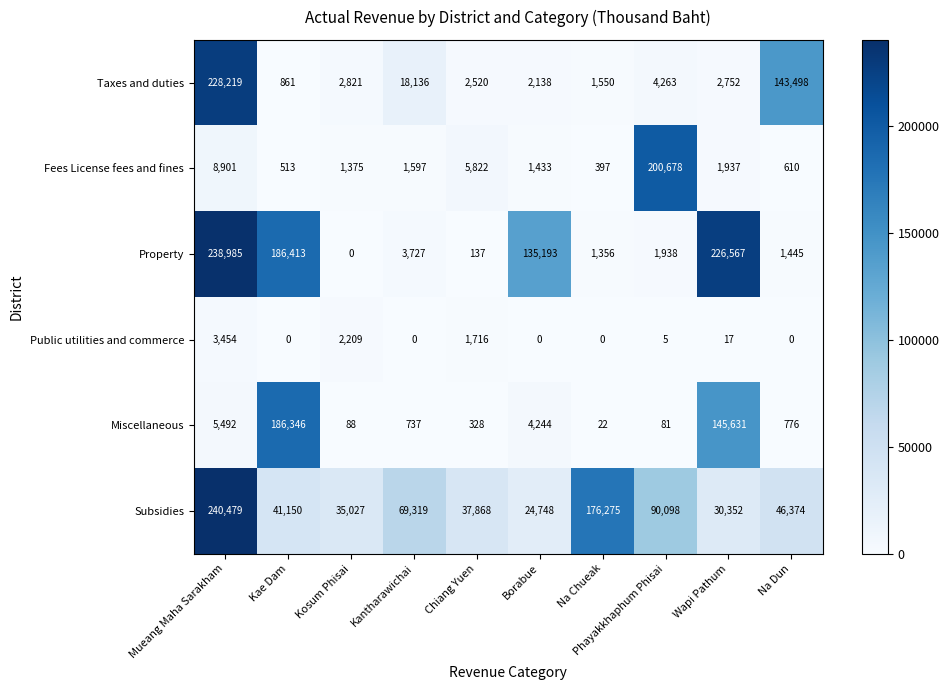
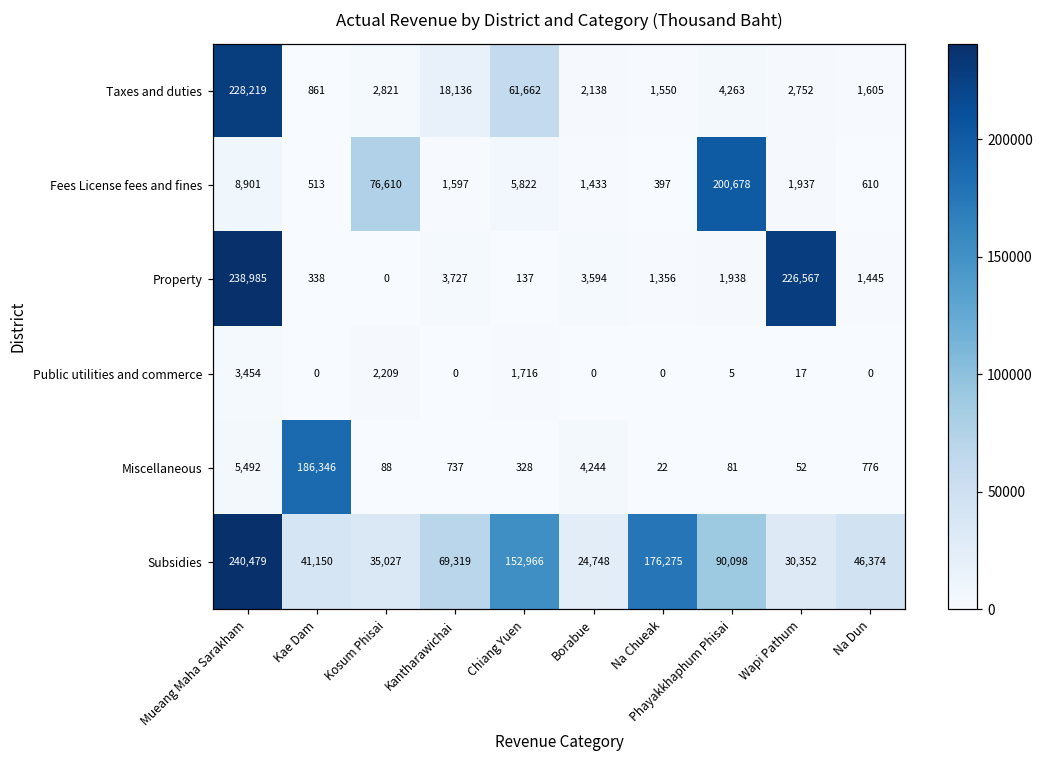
  {
    "Taxes and duties": {
      "Mueang Maha Sarakham": "228,219",
      "Kae Dam": "861",
      "Kosum Phisai": "2,821",
      "Kantharawichai": "18,136",
-     "Chiang Yuen": "2,520",
+     "Chiang Yuen": "61,662",
      "Borabue": "2,138",
      "Na Chueak": "1,550",
      "Phayakkhaphum Phisai": "4,263",
      "Wapi Pathum": "2,752",
-     "Na Dun": "143,498"
+     "Na Dun": "1,605"
    },
    "Fees License fees and fines": {
      "Mueang Maha Sarakham": "8,901",
      "Kae Dam": "513",
-     "Kosum Phisai": "1,375",
+     "Kosum Phisai": "76,610",
      "Kantharawichai": "1,597",
      "Chiang Yuen": "5,822",
      "Borabue": "1,433",
      "Na Chueak": "397",
      "Phayakkhaphum Phisai": "200,678",
      "Wapi Pathum": "1,937",
      "Na Dun": "610"
    },
    "Property": {
      "Mueang Maha Sarakham": "238,985",
-     "Kae Dam": "186,413",
+     "Kae Dam": "338",
      "Kosum Phisai": "0",
      "Kantharawichai": "3,727",
      "Chiang Yuen": "137",
-     "Borabue": "135,193",
+     "Borabue": "3,594",
      "Na Chueak": "1,356",
      "Phayakkhaphum Phisai": "1,938",
      "Wapi Pathum": "226,567",
      "Na Dun": "1,445"
    },
    "Public utilities and commerce": {
      "Mueang Maha Sarakham": "3,454",
      "Kae Dam": "0",
      "Kosum Phisai": "2,209",
      "Kantharawichai": "0",
      "Chiang Yuen": "1,716",
      "Borabue": "0",
      "Na Chueak": "0",
      "Phayakkhaphum Phisai": "5",
      "Wapi Pathum": "17",
      "Na Dun": "0"
    },
    "Miscellaneous": {
      "Mueang Maha Sarakham": "5,492",
      "Kae Dam": "186,346",
      "Kosum Phisai": "88",
      "Kantharawichai": "737",
      "Chiang Yuen": "328",
      "Borabue": "4,244",
      "Na Chueak": "22",
      "Phayakkhaphum Phisai": "81",
-     "Wapi Pathum": "145,631",
+     "Wapi Pathum": "52",
      "Na Dun": "776"
    },
    "Subsidies": {
      "Mueang Maha Sarakham": "240,479",
      "Kae Dam": "41,150",
      "Kosum Phisai": "35,027",
      "Kantharawichai": "69,319",
-     "Chiang Yuen": "37,868",
+     "Chiang Yuen": "152,966",
      "Borabue": "24,748",
      "Na Chueak": "176,275",
      "Phayakkhaphum Phisai": "90,098",
      "Wapi Pathum": "30,352",
      "Na Dun": "46,374"
    }
  }
